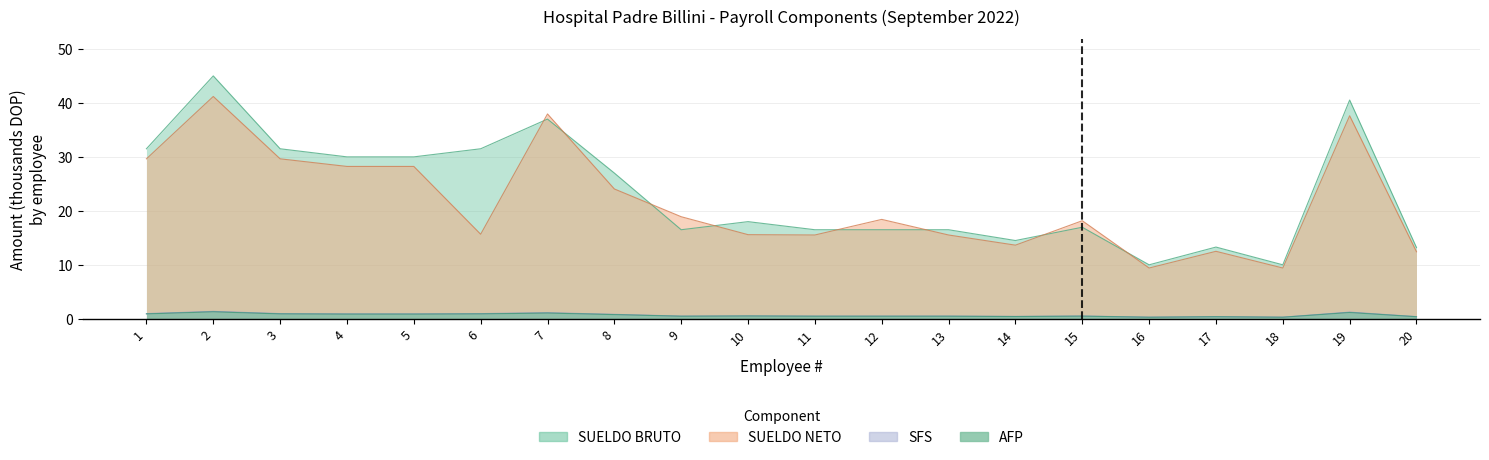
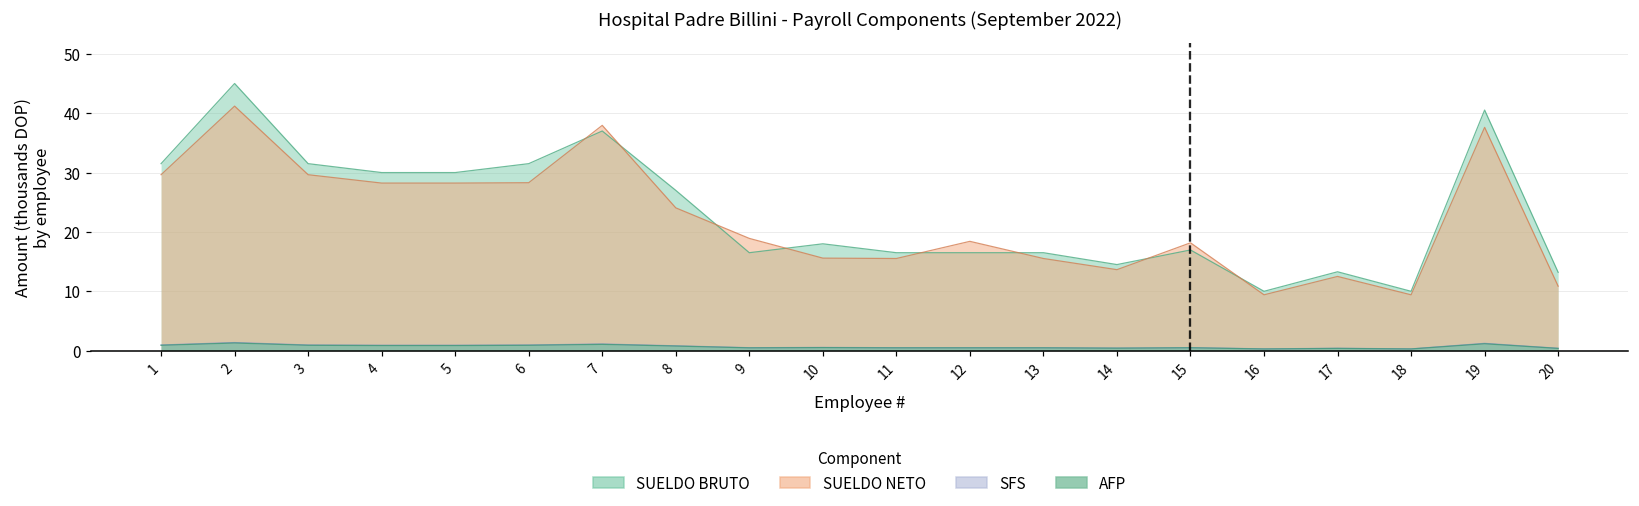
  {
    "SUELDO NETO": {
      "1": 30,
      "2": 41,
      "3": 30,
      "4": 28,
      "5": 28,
-     "6": 16,
+     "6": 28,
      "7": 38,
      "8": 24,
      "9": 19,
      "10": 16,
      "11": 16,
      "12": 18,
      "13": 16,
      "14": 14,
      "15": 18,
      "16": 9,
      "17": 13,
      "18": 9,
      "19": 38,
-     "20": 12
+     "20": 11
    }
  }
